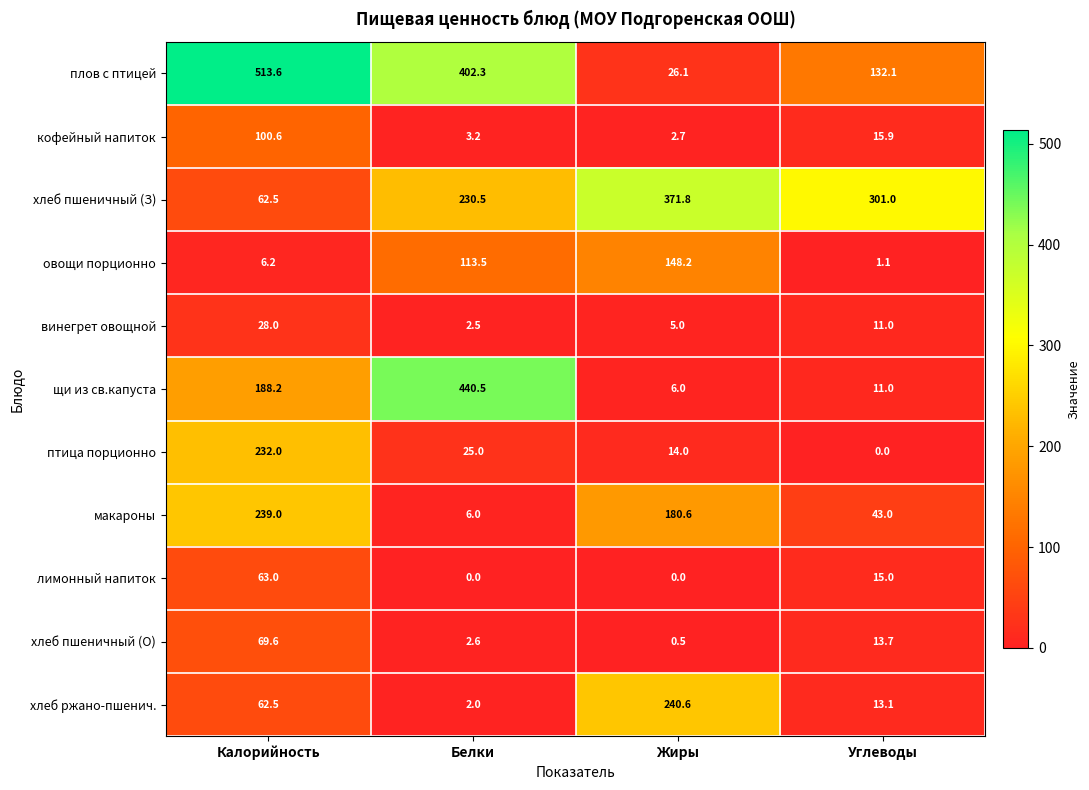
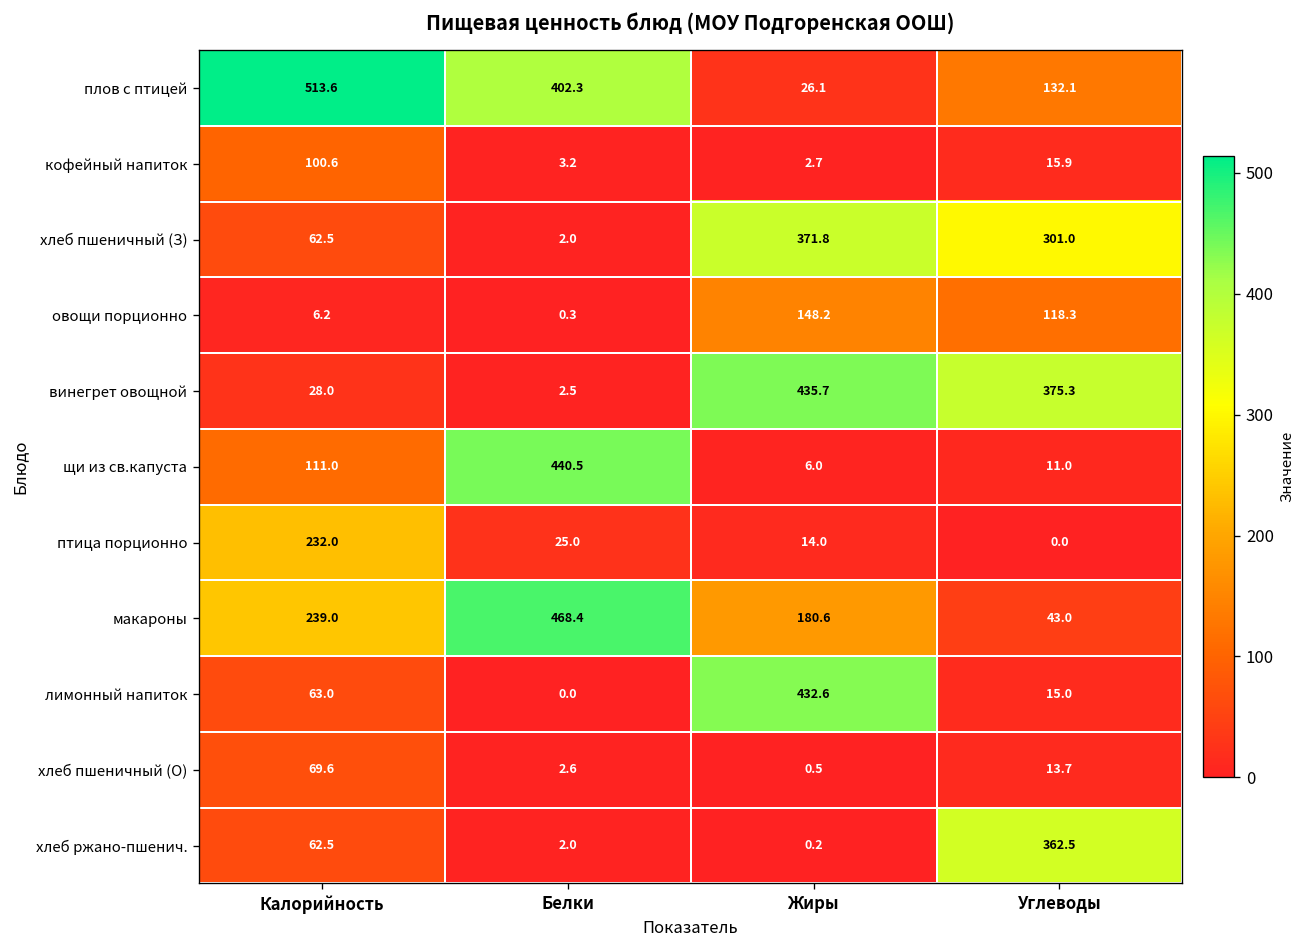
  {
    "плов с птицей": {
      "Калорийность": 513.6,
      "Белки": 402.3,
      "Жиры": 26.1,
      "Углеводы": 132.1
    },
    "кофейный напиток": {
      "Калорийность": 100.6,
      "Белки": 3.2,
      "Жиры": 2.7,
      "Углеводы": 15.9
    },
    "хлеб пшеничный (З)": {
      "Калорийность": 62.5,
-     "Белки": 230.5,
+     "Белки": 2.0,
      "Жиры": 371.8,
      "Углеводы": 301.0
    },
    "овощи порционно": {
      "Калорийность": 6.2,
-     "Белки": 113.5,
+     "Белки": 0.3,
      "Жиры": 148.2,
-     "Углеводы": 1.1
+     "Углеводы": 118.3
    },
    "винегрет овощной": {
      "Калорийность": 28.0,
      "Белки": 2.5,
-     "Жиры": 5.0,
-     "Углеводы": 11.0
+     "Жиры": 435.7,
+     "Углеводы": 375.3
    },
    "щи из св.капуста": {
-     "Калорийность": 188.2,
+     "Калорийность": 111.0,
      "Белки": 440.5,
      "Жиры": 6.0,
      "Углеводы": 11.0
    },
    "птица порционно": {
      "Калорийность": 232.0,
      "Белки": 25.0,
      "Жиры": 14.0,
      "Углеводы": 0.0
    },
    "макароны": {
      "Калорийность": 239.0,
-     "Белки": 6.0,
+     "Белки": 468.4,
      "Жиры": 180.6,
      "Углеводы": 43.0
    },
    "лимонный напиток": {
      "Калорийность": 63.0,
      "Белки": 0.0,
-     "Жиры": 0.0,
+     "Жиры": 432.6,
      "Углеводы": 15.0
    },
    "хлеб пшеничный (О)": {
      "Калорийность": 69.6,
      "Белки": 2.6,
      "Жиры": 0.5,
      "Углеводы": 13.7
    },
    "хлеб ржано-пшенич.": {
      "Калорийность": 62.5,
      "Белки": 2.0,
-     "Жиры": 240.6,
-     "Углеводы": 13.1
+     "Жиры": 0.2,
+     "Углеводы": 362.5
    }
  }
